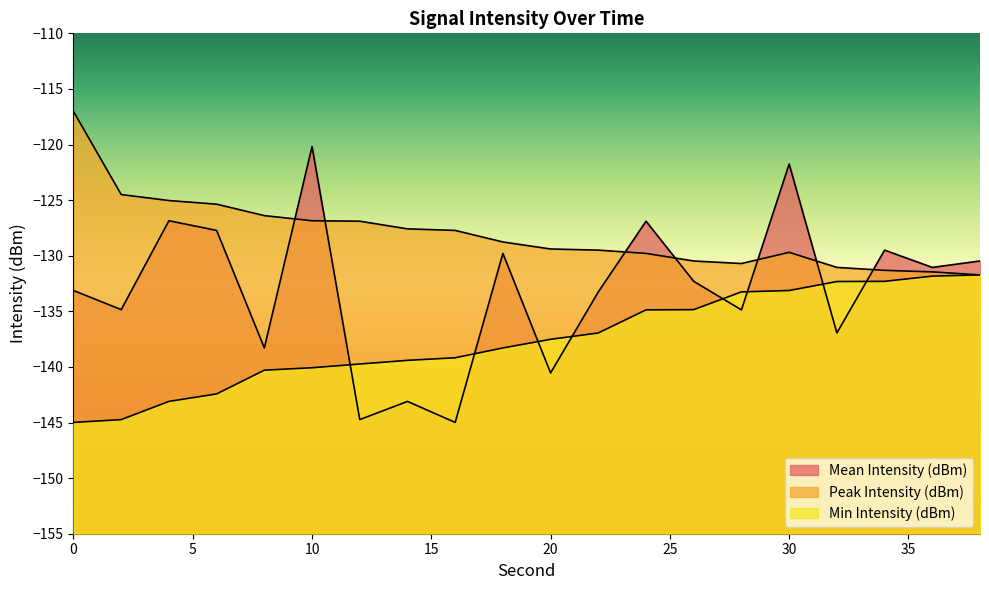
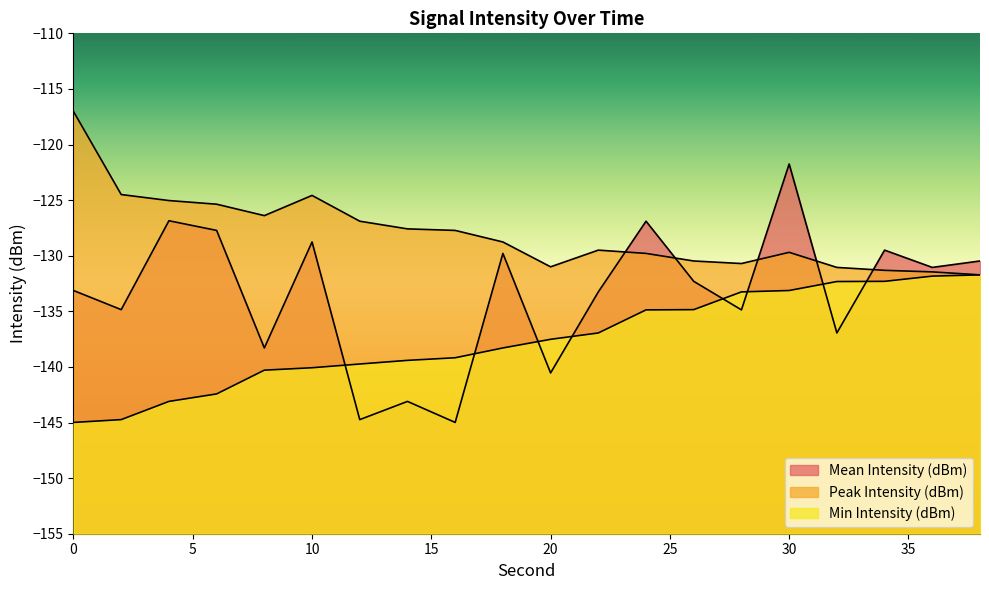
  {
    "Mean Intensity (dBm)": {
      "0": -133.1,
-     "10": -120.2,
+     "10": -128.8,
      "20": -140.5,
      "30": -121.8
    },
    "Peak Intensity (dBm)": {
      "0": -117.0,
-     "10": -126.9,
-     "20": -129.4,
+     "10": -124.6,
+     "20": -131.0,
      "30": -129.7
    },
    "Min Intensity (dBm)": {
      "0": -145.0,
      "10": -140.1,
      "20": -137.5,
      "30": -133.1
    }
  }
